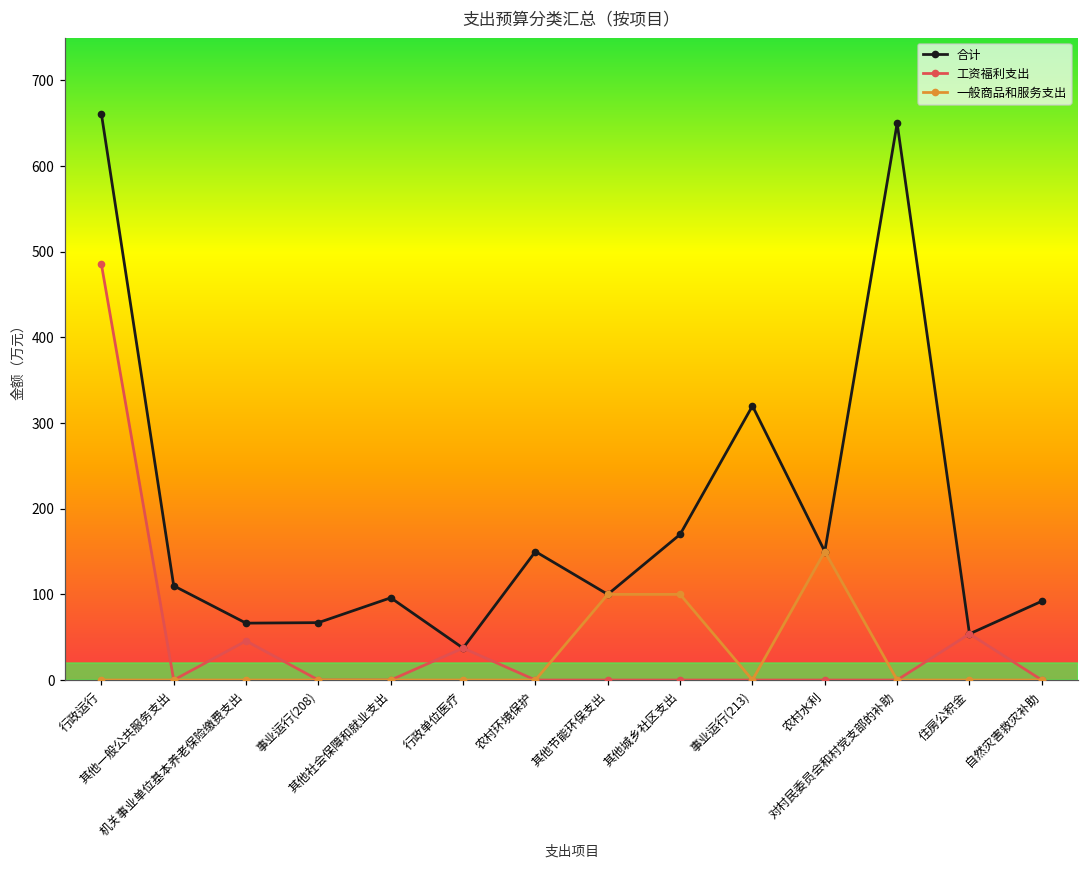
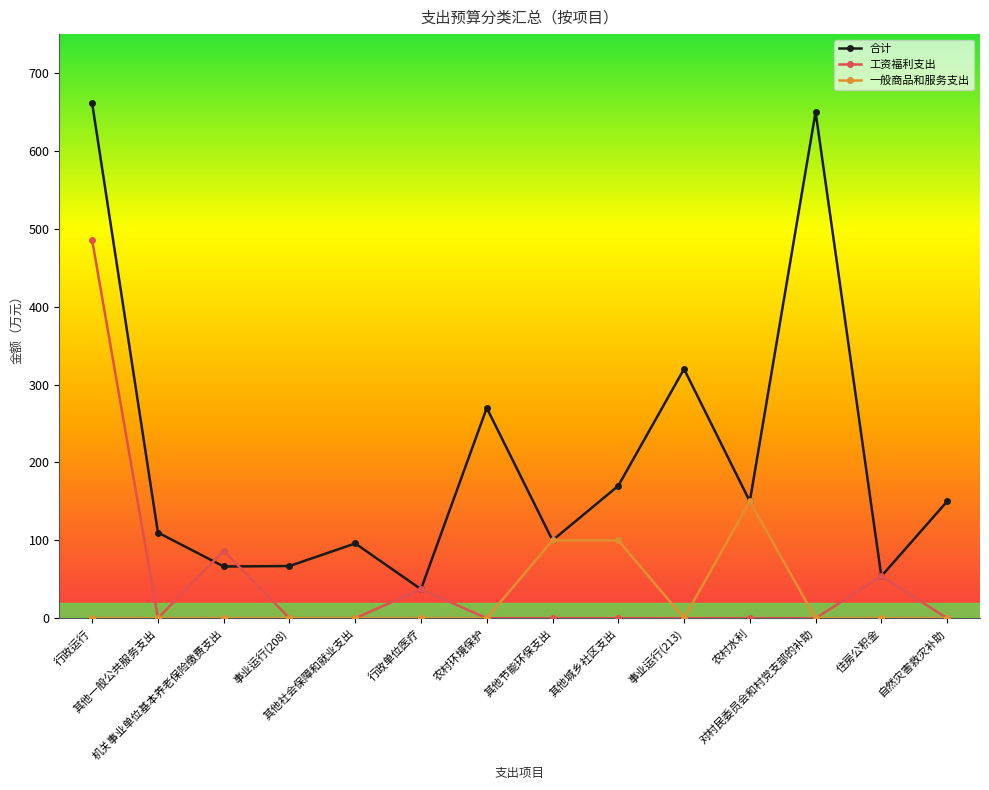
  {
    "合计": {
      "行政运行": 660,
      "其他一般公共服务支出": 110,
      "机关事业单位基本养老保险缴费支出": 70,
      "事业运行(208)": 70,
      "其他社会保障和就业支出": 100,
-     "农村环境保护": 150,
+     "农村环境保护": 270,
      "其他城乡社区支出": 170,
      "事业运行(213)": 320,
      "对村民委员会和村党支部的补助": 650,
-     "自然灾害救灾补助": 90
+     "自然灾害救灾补助": 150
    },
    "工资福利支出": {
      "行政运行": 490,
-     "机关事业单位基本养老保险缴费支出": 50
+     "机关事业单位基本养老保险缴费支出": 90
    },
    "一般商品和服务支出": {
      "其他城乡社区支出": 100
    }
  }
